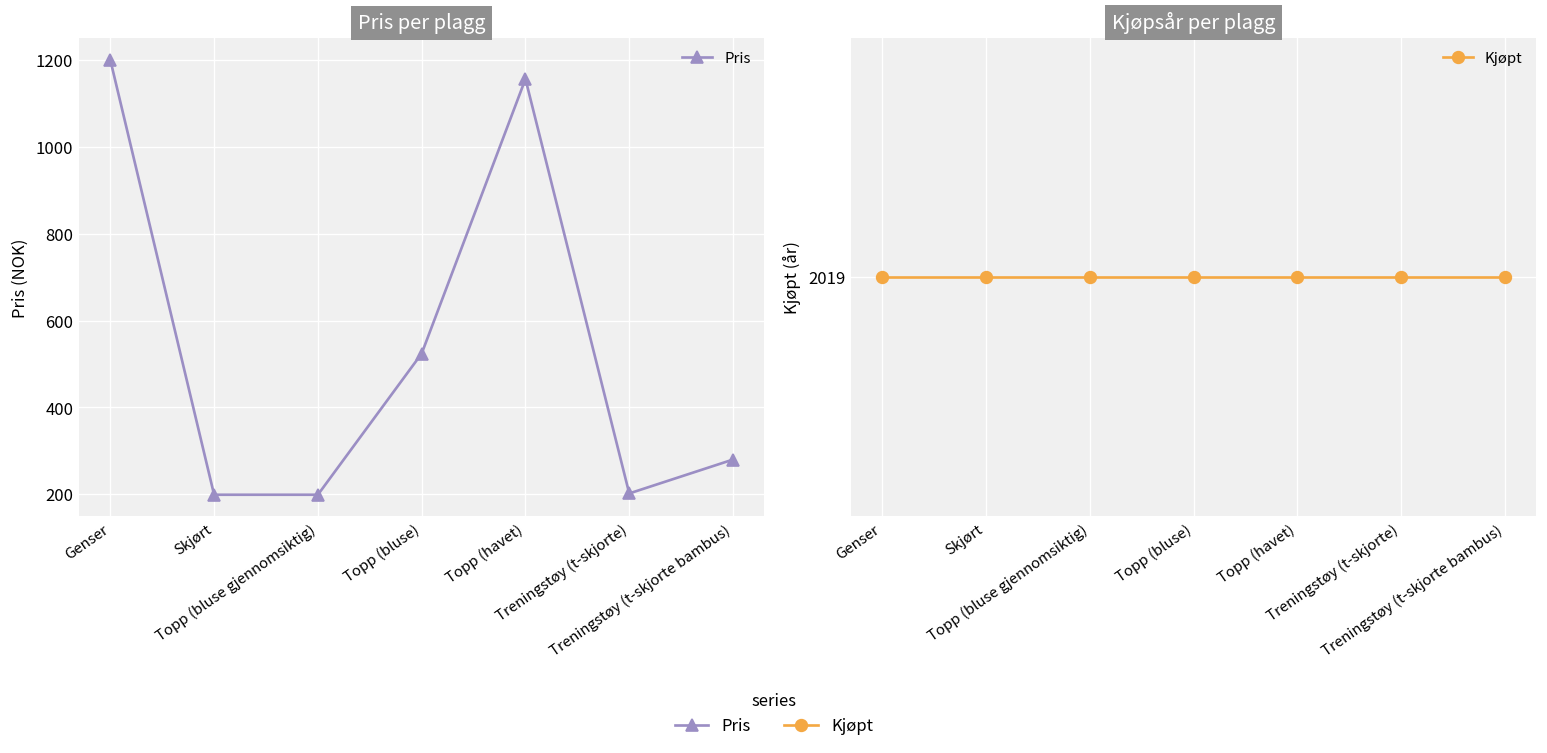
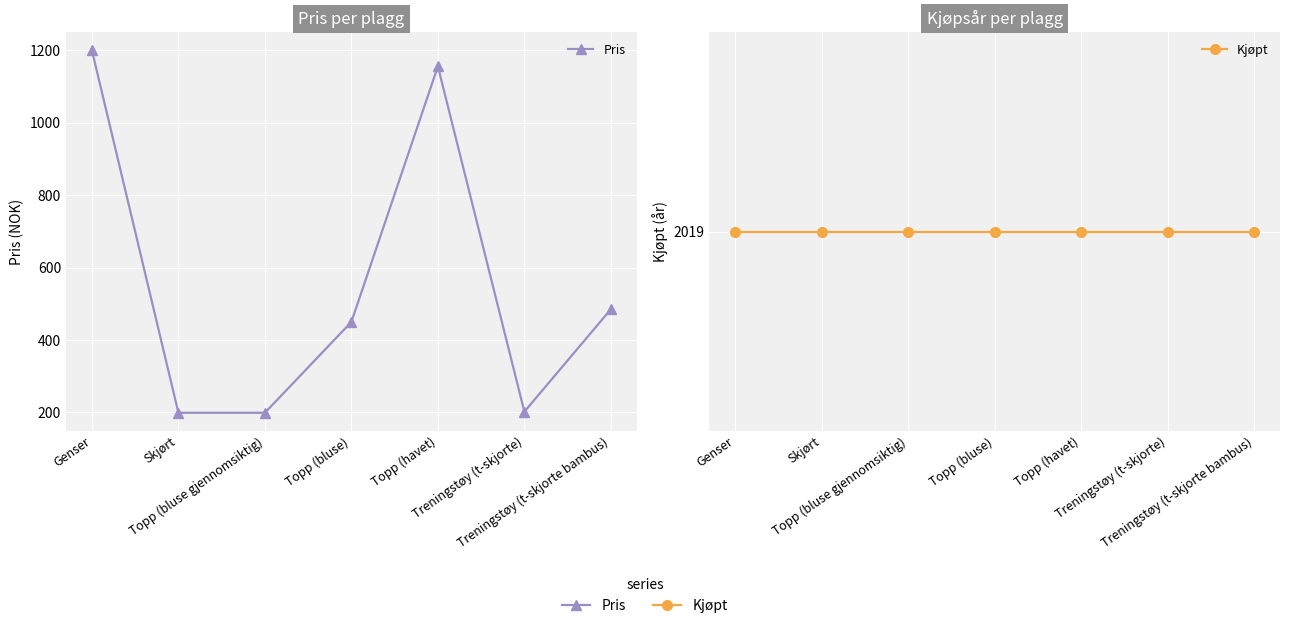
  {
    "Pris per plagg": {
      "Genser": 1200,
      "Skjørt": 200,
      "Topp (bluse gjennomsiktig)": 200,
-     "Topp (bluse)": 520,
+     "Topp (bluse)": 450,
      "Topp (havet)": 1160,
      "Treningstøy (t-skjorte)": 200,
-     "Treningstøy (t-skjorte bambus)": 280
+     "Treningstøy (t-skjorte bambus)": 490
    }
  }
